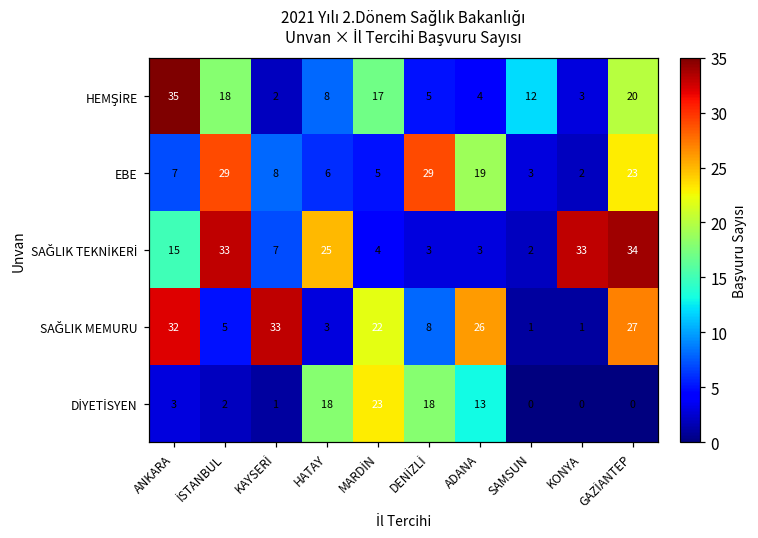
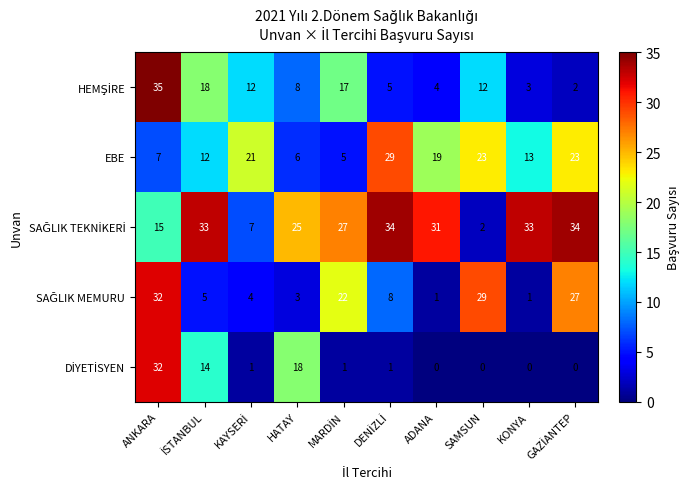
  {
    "HEMŞİRE": {
      "ANKARA": 35,
      "İSTANBUL": 18,
-     "KAYSERİ": 2,
+     "KAYSERİ": 12,
      "HATAY": 8,
      "MARDİN": 17,
      "DENİZLİ": 5,
      "ADANA": 4,
      "SAMSUN": 12,
      "KONYA": 3,
-     "GAZİANTEP": 20
+     "GAZİANTEP": 2
    },
    "EBE": {
      "ANKARA": 7,
-     "İSTANBUL": 29,
-     "KAYSERİ": 8,
+     "İSTANBUL": 12,
+     "KAYSERİ": 21,
      "HATAY": 6,
      "MARDİN": 5,
      "DENİZLİ": 29,
      "ADANA": 19,
-     "SAMSUN": 3,
-     "KONYA": 2,
+     "SAMSUN": 23,
+     "KONYA": 13,
      "GAZİANTEP": 23
    },
    "SAĞLIK TEKNİKERİ": {
      "ANKARA": 15,
      "İSTANBUL": 33,
      "KAYSERİ": 7,
      "HATAY": 25,
-     "MARDİN": 4,
-     "DENİZLİ": 3,
-     "ADANA": 3,
+     "MARDİN": 27,
+     "DENİZLİ": 34,
+     "ADANA": 31,
      "SAMSUN": 2,
      "KONYA": 33,
      "GAZİANTEP": 34
    },
    "SAĞLIK MEMURU": {
      "ANKARA": 32,
      "İSTANBUL": 5,
-     "KAYSERİ": 33,
+     "KAYSERİ": 4,
      "HATAY": 3,
      "MARDİN": 22,
      "DENİZLİ": 8,
-     "ADANA": 26,
-     "SAMSUN": 1,
+     "ADANA": 1,
+     "SAMSUN": 29,
      "KONYA": 1,
      "GAZİANTEP": 27
    },
    "DİYETİSYEN": {
-     "ANKARA": 3,
-     "İSTANBUL": 2,
+     "ANKARA": 32,
+     "İSTANBUL": 14,
      "KAYSERİ": 1,
      "HATAY": 18,
-     "MARDİN": 23,
-     "DENİZLİ": 18,
-     "ADANA": 13,
+     "MARDİN": 1,
+     "DENİZLİ": 1,
+     "ADANA": 0,
      "SAMSUN": 0,
      "KONYA": 0,
      "GAZİANTEP": 0
    }
  }
